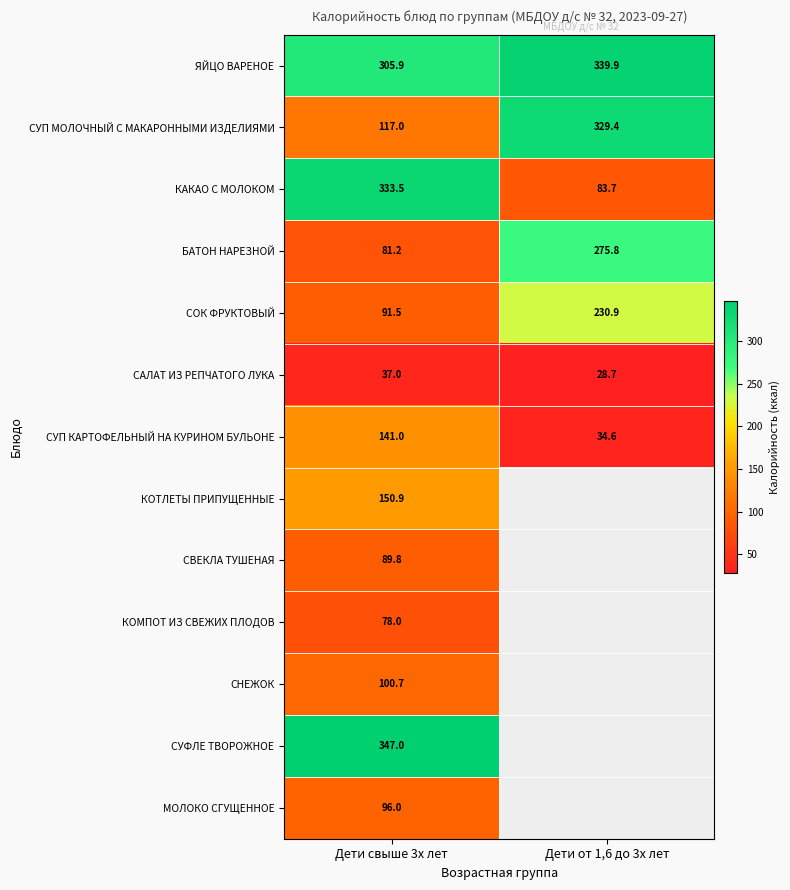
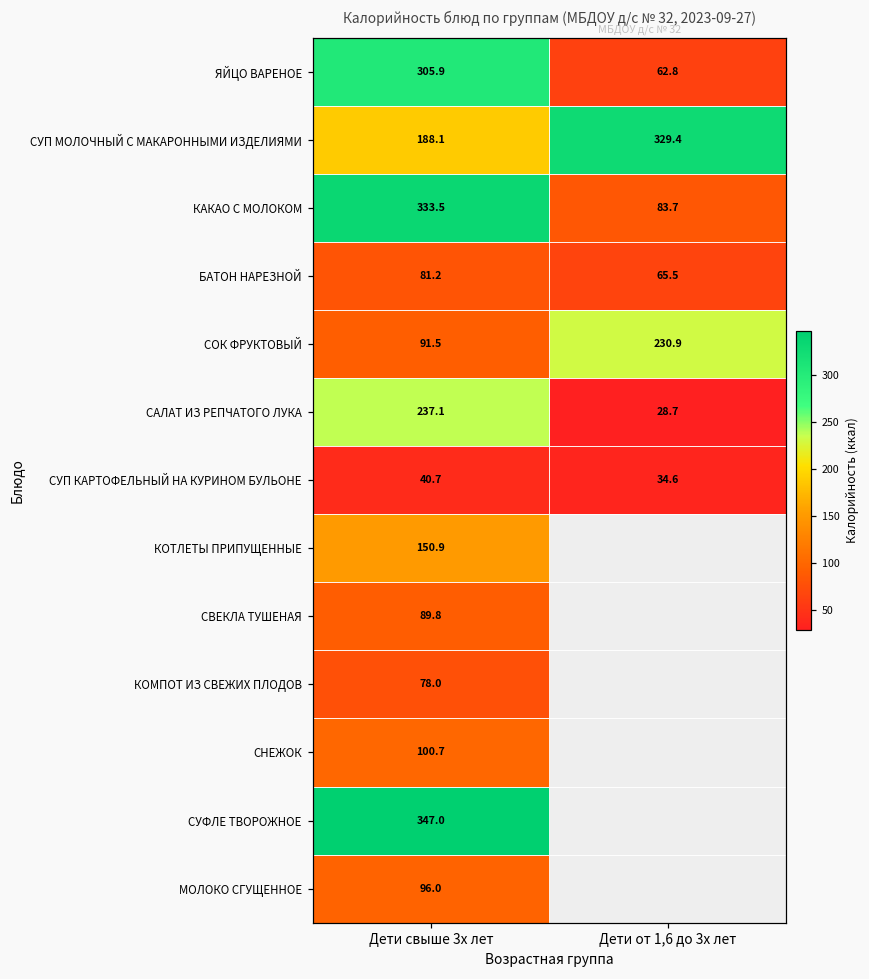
  {
    "ЯЙЦО ВАРЕНОЕ": {
      "Дети свыше 3х лет": 305.9,
-     "Дети от 1,6 до 3х лет": 339.9
+     "Дети от 1,6 до 3х лет": 62.8
    },
    "СУП МОЛОЧНЫЙ С МАКАРОННЫМИ ИЗДЕЛИЯМИ": {
-     "Дети свыше 3х лет": 117.0,
+     "Дети свыше 3х лет": 188.1,
      "Дети от 1,6 до 3х лет": 329.4
    },
    "КАКАО С МОЛОКОМ": {
      "Дети свыше 3х лет": 333.5,
      "Дети от 1,6 до 3х лет": 83.7
    },
    "БАТОН НАРЕЗНОЙ": {
      "Дети свыше 3х лет": 81.2,
-     "Дети от 1,6 до 3х лет": 275.8
+     "Дети от 1,6 до 3х лет": 65.5
    },
    "СОК ФРУКТОВЫЙ": {
      "Дети свыше 3х лет": 91.5,
      "Дети от 1,6 до 3х лет": 230.9
    },
    "САЛАТ ИЗ РЕПЧАТОГО ЛУКА": {
-     "Дети свыше 3х лет": 37.0,
+     "Дети свыше 3х лет": 237.1,
      "Дети от 1,6 до 3х лет": 28.7
    },
    "СУП КАРТОФЕЛЬНЫЙ НА КУРИНОМ БУЛЬОНЕ": {
-     "Дети свыше 3х лет": 141.0,
+     "Дети свыше 3х лет": 40.7,
      "Дети от 1,6 до 3х лет": 34.6
    },
    "КОТЛЕТЫ ПРИПУЩЕННЫЕ": {
      "Дети свыше 3х лет": 150.9
    },
    "СВЕКЛА ТУШЕНАЯ": {
      "Дети свыше 3х лет": 89.8
    },
    "КОМПОТ ИЗ СВЕЖИХ ПЛОДОВ": {
      "Дети свыше 3х лет": 78.0
    },
    "СНЕЖОК": {
      "Дети свыше 3х лет": 100.7
    },
    "СУФЛЕ ТВОРОЖНОЕ": {
      "Дети свыше 3х лет": 347.0
    },
    "МОЛОКО СГУЩЕННОЕ": {
      "Дети свыше 3х лет": 96.0
    }
  }
